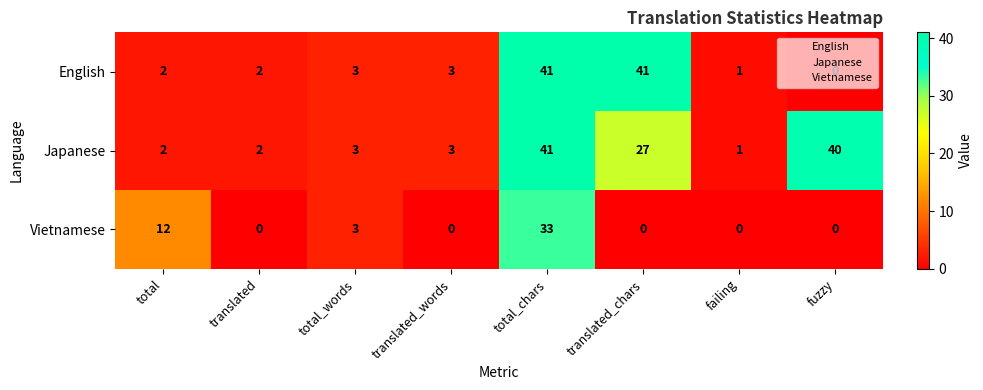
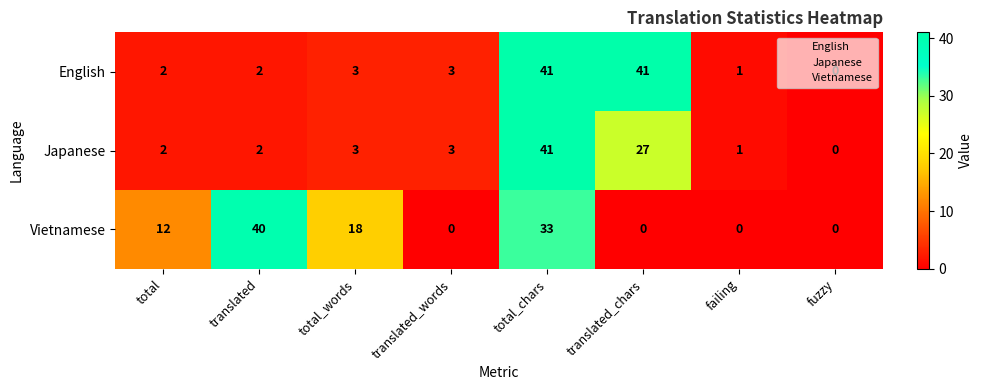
  {
    "English": {
      "total": 2,
      "translated": 2,
      "total_words": 3,
      "translated_words": 3,
      "total_chars": 41,
      "translated_chars": 41,
      "failing": 1
    },
    "Japanese": {
      "total": 2,
      "translated": 2,
      "total_words": 3,
      "translated_words": 3,
      "total_chars": 41,
      "translated_chars": 27,
      "failing": 1,
-     "fuzzy": 40
+     "fuzzy": 0
    },
    "Vietnamese": {
      "total": 12,
-     "translated": 0,
-     "total_words": 3,
+     "translated": 40,
+     "total_words": 18,
      "translated_words": 0,
      "total_chars": 33,
      "translated_chars": 0,
      "failing": 0,
      "fuzzy": 0
    }
  }
